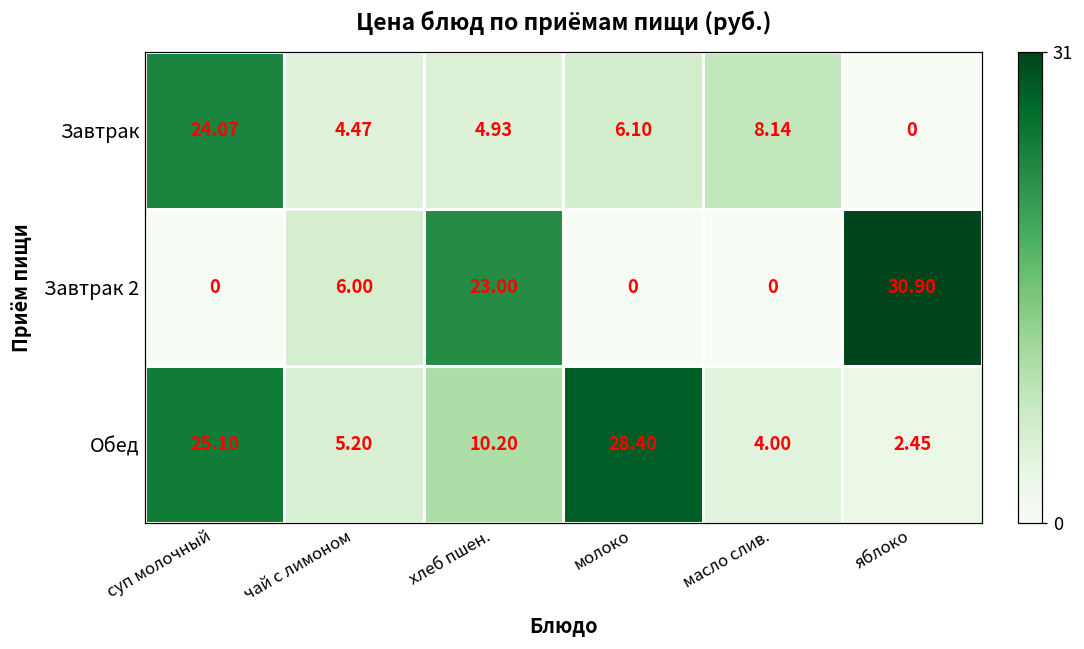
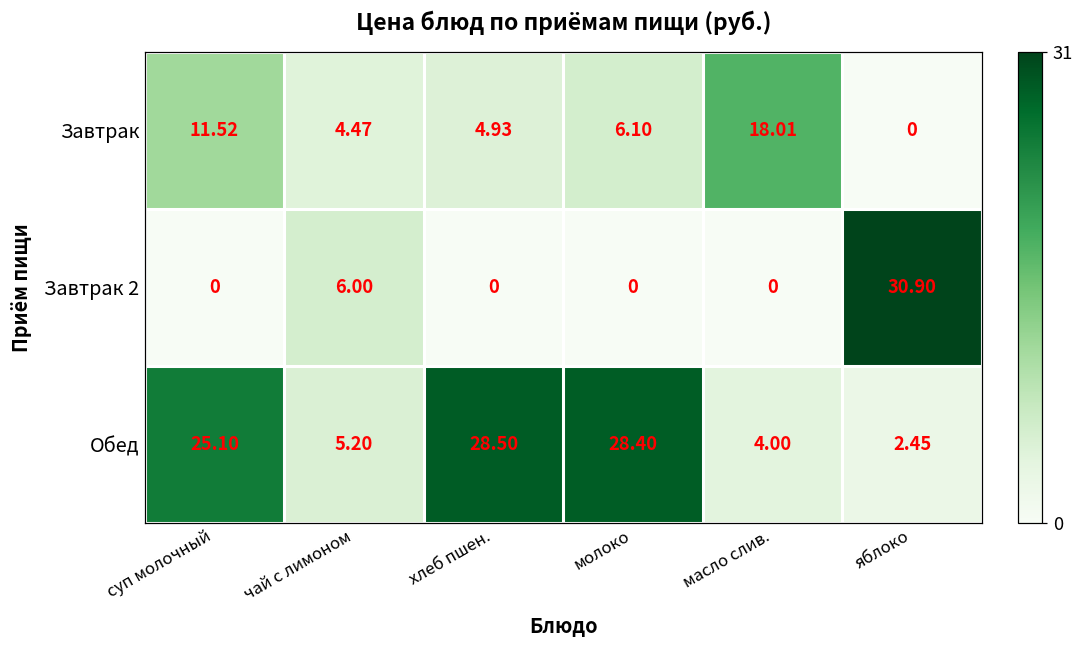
  {
    "Завтрак": {
-     "суп молочный": 24.07,
+     "суп молочный": 11.52,
      "чай с лимоном": 4.47,
      "хлеб пшен.": 4.93,
      "молоко": 6.10,
-     "масло слив.": 8.14,
+     "масло слив.": 18.01,
      "яблоко": 0
    },
    "Завтрак 2": {
      "суп молочный": 0,
      "чай с лимоном": 6.00,
-     "хлеб пшен.": 23.00,
+     "хлеб пшен.": 0,
      "молоко": 0,
      "масло слив.": 0,
      "яблоко": 30.90
    },
    "Обед": {
      "суп молочный": 25.10,
      "чай с лимоном": 5.20,
-     "хлеб пшен.": 10.20,
+     "хлеб пшен.": 28.50,
      "молоко": 28.40,
      "масло слив.": 4.00,
      "яблоко": 2.45
    }
  }
